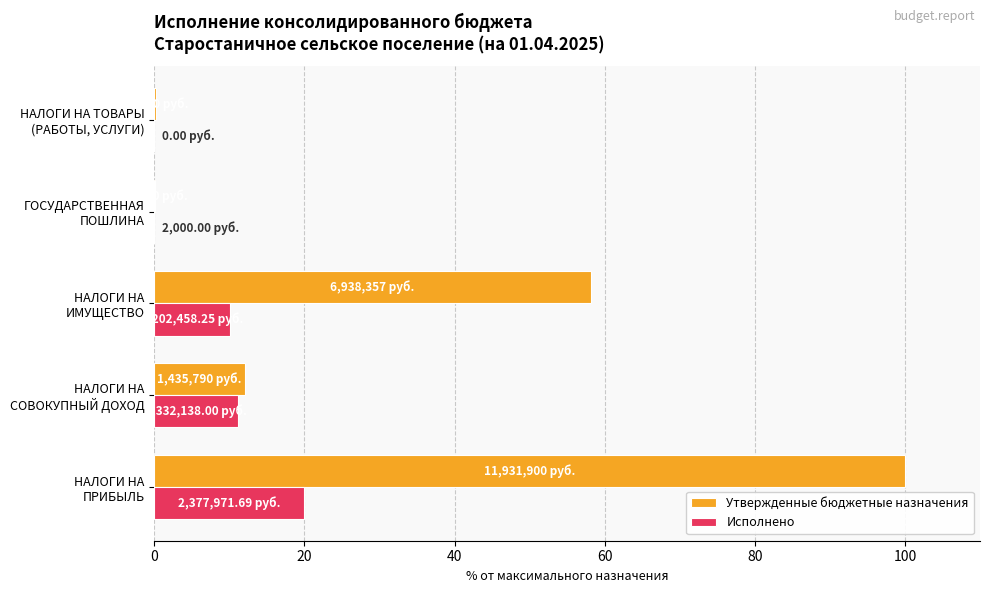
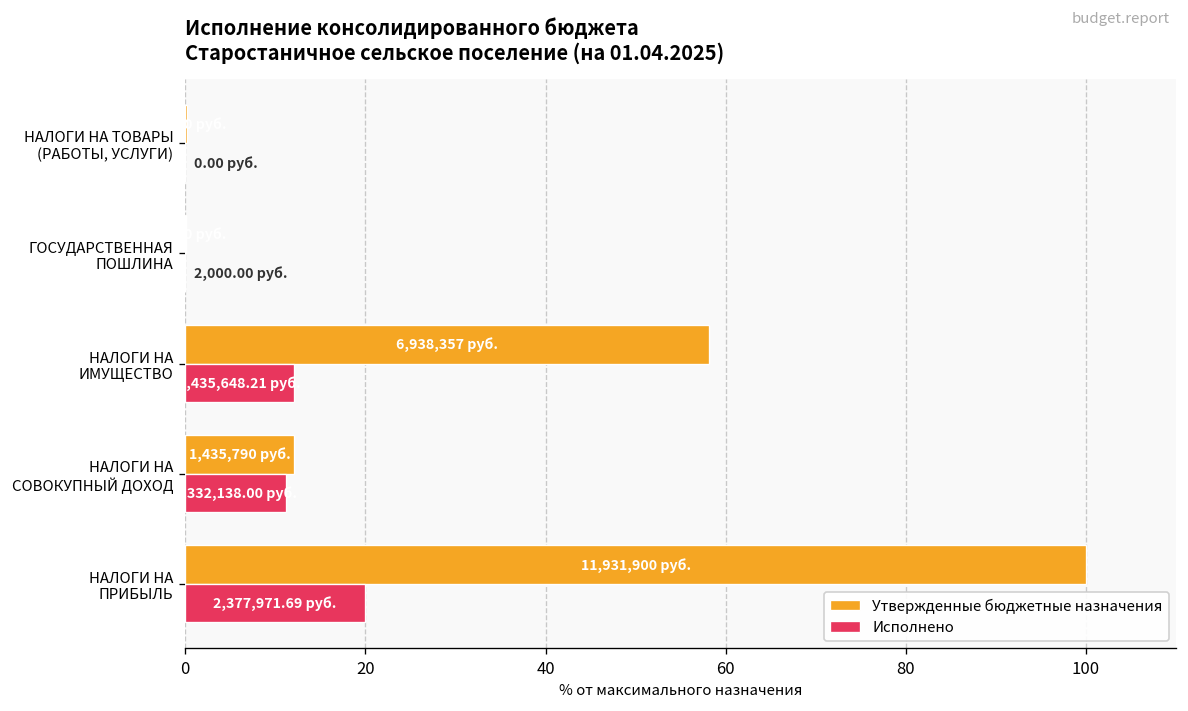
  {
    "Исполнено": {
      "НАЛОГИ НА ТОВАРЫ (РАБОТЫ, УСЛУГИ)": "0.00",
-     "НАЛОГИ НА ИМУЩЕСТВО": "1,202,458.25"
+     "НАЛОГИ НА ИМУЩЕСТВО": "1,435,648.21"
    }
  }
